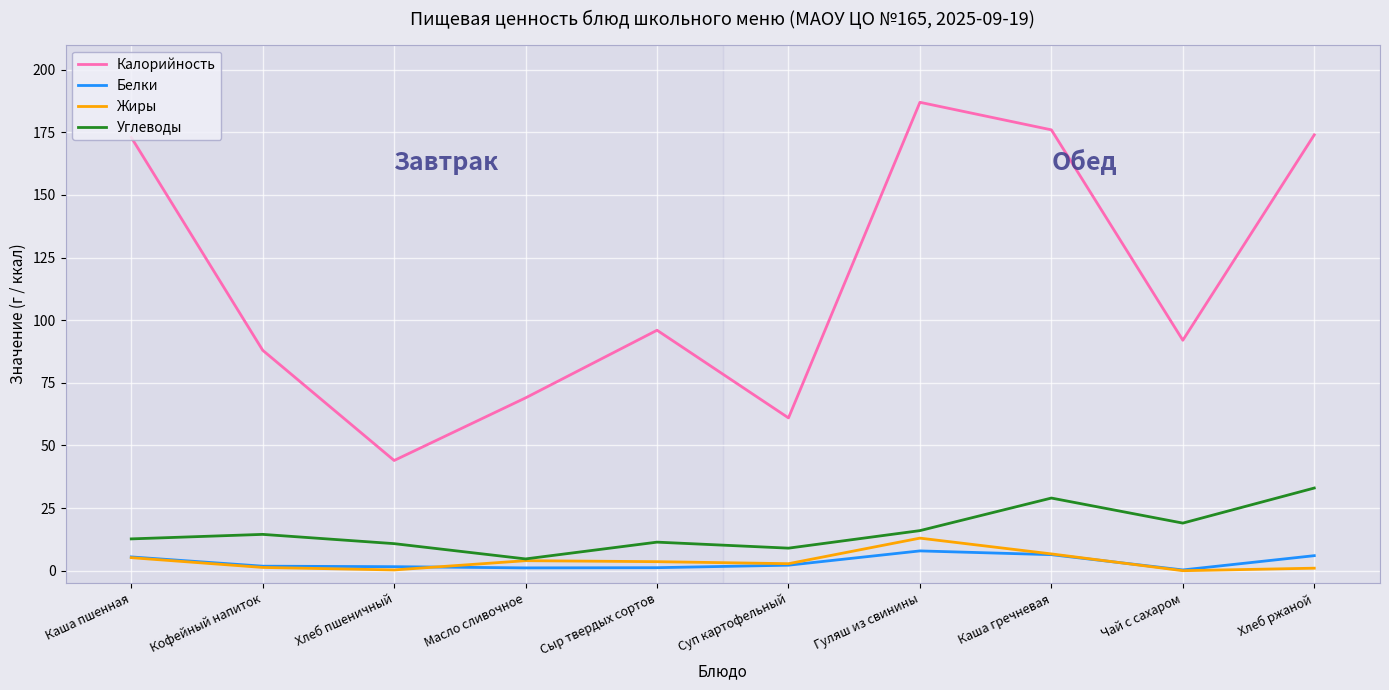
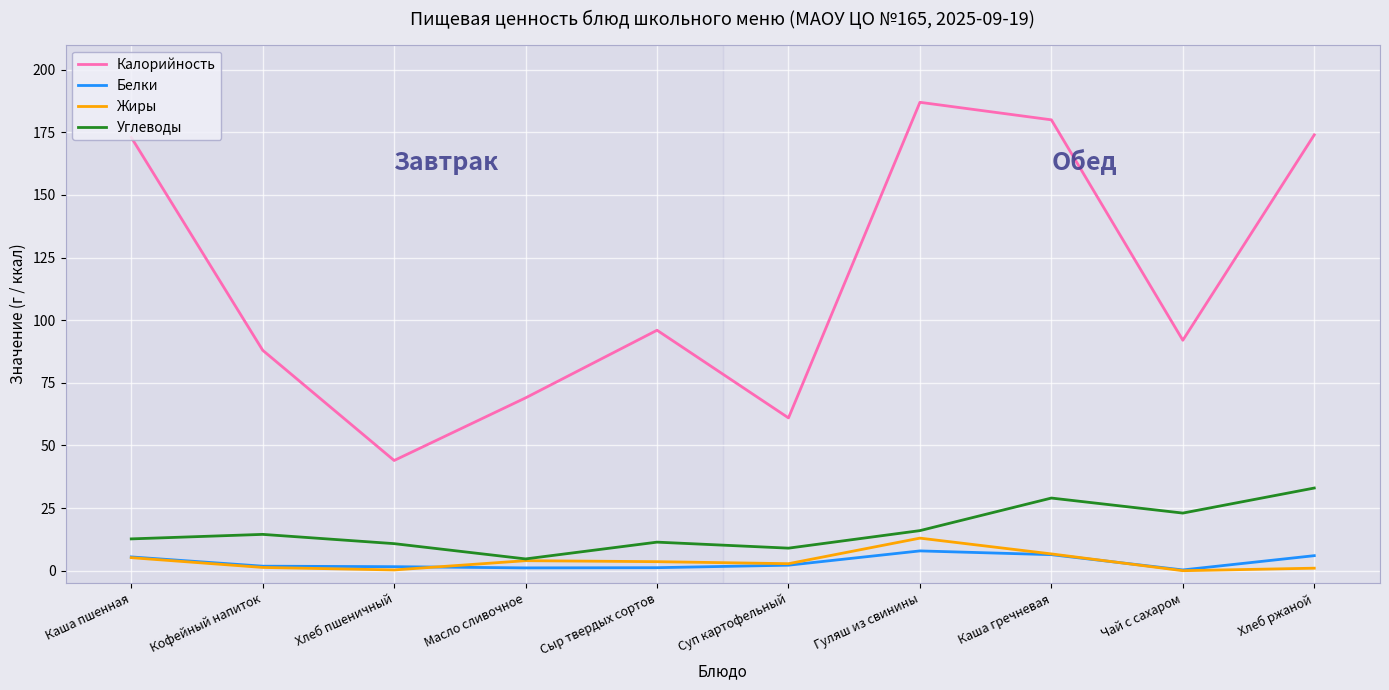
  {
    "Калорийность": {
      "Кофейный напиток": 88,
      "Хлеб пшеничный": 44,
      "Масло сливочное": 69,
      "Сыр твердых сортов": 96,
      "Суп картофельный": 61,
      "Гуляш из свинины": 187,
-     "Каша гречневая": 176,
+     "Каша гречневая": 180,
      "Чай с сахаром": 92,
      "Хлеб ржаной": 174
    },
    "Белки": {
      "Хлеб пшеничный": 2,
      "Масло сливочное": 1,
      "Сыр твердых сортов": 1,
      "Гуляш из свинины": 8,
      "Хлеб ржаной": 6
    },
    "Жиры": {
      "Хлеб пшеничный": 0,
      "Сыр твердых сортов": 4,
      "Гуляш из свинины": 13,
      "Хлеб ржаной": 1
    },
    "Углеводы": {
      "Каша пшенная": 13,
      "Кофейный напиток": 15,
      "Хлеб пшеничный": 11,
      "Сыр твердых сортов": 11,
      "Суп картофельный": 9,
      "Гуляш из свинины": 16,
      "Каша гречневая": 29,
-     "Чай с сахаром": 19,
+     "Чай с сахаром": 23,
      "Хлеб ржаной": 33
    }
  }
